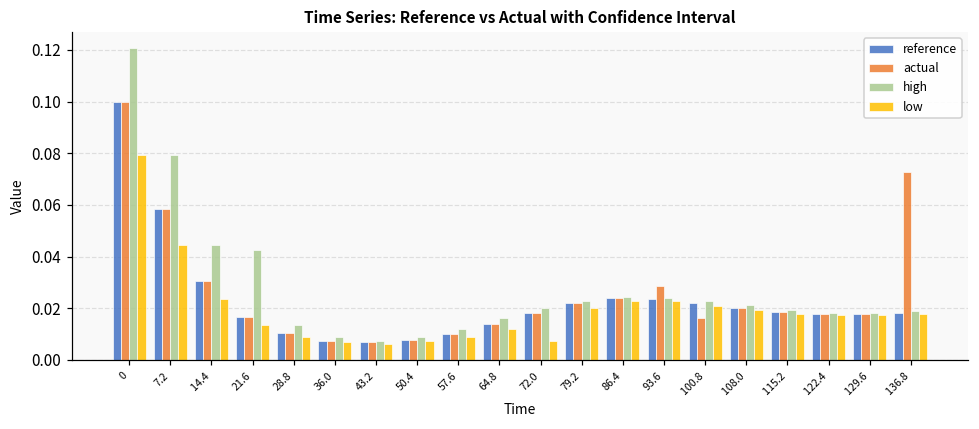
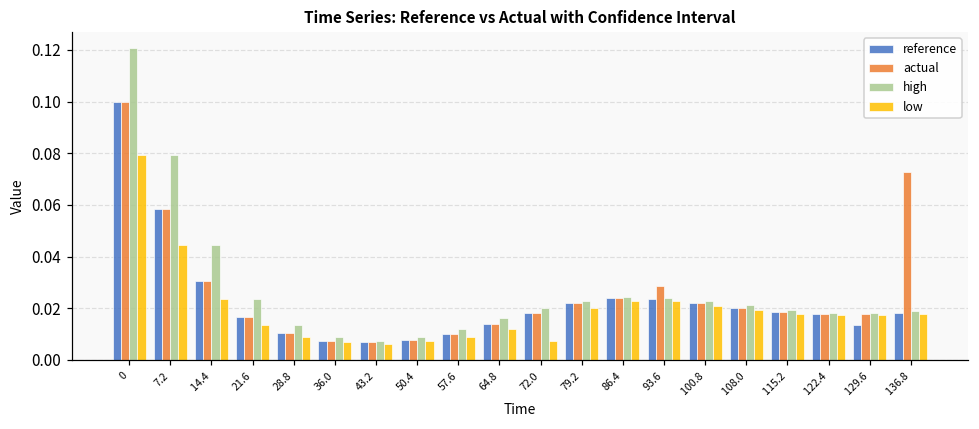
  {
    "reference": {
      "0": 0.100,
      "7.2": 0.058,
      "14.4": 0.030,
      "21.6": 0.017,
      "28.8": 0.010,
      "36.0": 0.007,
      "43.2": 0.007,
      "50.4": 0.008,
      "57.6": 0.010,
      "64.8": 0.014,
      "72.0": 0.018,
      "79.2": 0.022,
      "86.4": 0.024,
      "93.6": 0.024,
      "100.8": 0.022,
      "108.0": 0.020,
      "115.2": 0.018,
      "122.4": 0.018,
-     "129.6": 0.018,
+     "129.6": 0.014,
      "136.8": 0.018
    },
    "actual": {
      "0": 0.100,
      "7.2": 0.058,
      "14.4": 0.030,
      "21.6": 0.017,
      "28.8": 0.010,
      "36.0": 0.007,
      "43.2": 0.007,
      "50.4": 0.008,
      "57.6": 0.010,
      "64.8": 0.014,
      "72.0": 0.018,
      "79.2": 0.022,
      "86.4": 0.024,
      "93.6": 0.029,
-     "100.8": 0.016,
+     "100.8": 0.022,
      "108.0": 0.020,
      "115.2": 0.018,
      "122.4": 0.018,
      "129.6": 0.018,
      "136.8": 0.073
    },
    "high": {
      "0": 0.121,
      "7.2": 0.079,
      "14.4": 0.044,
-     "21.6": 0.043,
+     "21.6": 0.024,
      "28.8": 0.013,
      "36.0": 0.009,
      "43.2": 0.007,
      "50.4": 0.009,
      "57.6": 0.012,
      "64.8": 0.016,
      "72.0": 0.020,
      "79.2": 0.023,
      "86.4": 0.024,
      "93.6": 0.024,
      "100.8": 0.023,
      "108.0": 0.021,
      "115.2": 0.019,
      "122.4": 0.018,
      "129.6": 0.018,
      "136.8": 0.019
    },
    "low": {
      "0": 0.079,
      "7.2": 0.044,
      "14.4": 0.023,
      "21.6": 0.013,
      "28.8": 0.009,
      "36.0": 0.007,
      "43.2": 0.006,
      "50.4": 0.007,
      "57.6": 0.009,
      "64.8": 0.012,
      "72.0": 0.007,
      "79.2": 0.020,
      "86.4": 0.023,
      "93.6": 0.023,
      "100.8": 0.021,
      "108.0": 0.019,
      "115.2": 0.018,
      "122.4": 0.017,
      "129.6": 0.017,
      "136.8": 0.018
    }
  }
